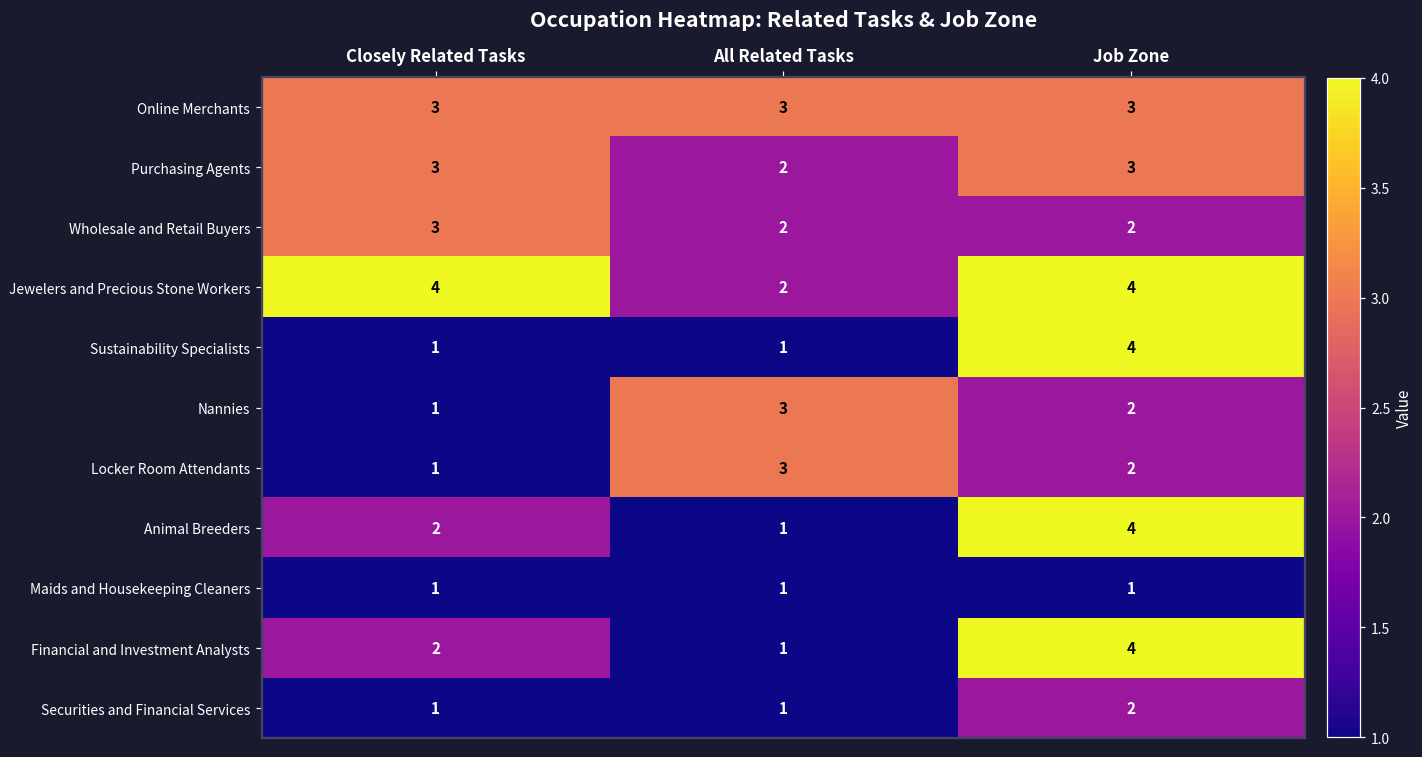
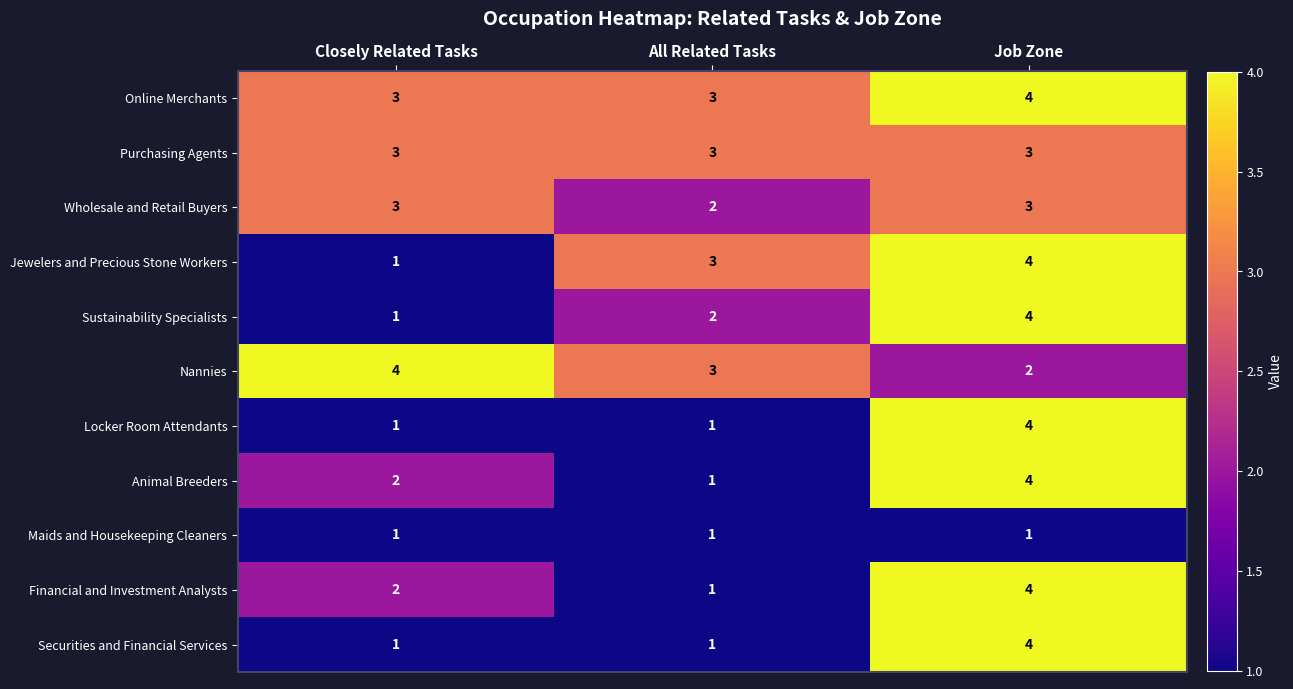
  {
    "Online Merchants": {
      "Closely Related Tasks": 3,
      "All Related Tasks": 3,
-     "Job Zone": 3
+     "Job Zone": 4
    },
    "Purchasing Agents": {
      "Closely Related Tasks": 3,
-     "All Related Tasks": 2,
+     "All Related Tasks": 3,
      "Job Zone": 3
    },
    "Wholesale and Retail Buyers": {
      "Closely Related Tasks": 3,
      "All Related Tasks": 2,
-     "Job Zone": 2
+     "Job Zone": 3
    },
    "Jewelers and Precious Stone Workers": {
-     "Closely Related Tasks": 4,
-     "All Related Tasks": 2,
+     "Closely Related Tasks": 1,
+     "All Related Tasks": 3,
      "Job Zone": 4
    },
    "Sustainability Specialists": {
      "Closely Related Tasks": 1,
-     "All Related Tasks": 1,
+     "All Related Tasks": 2,
      "Job Zone": 4
    },
    "Nannies": {
-     "Closely Related Tasks": 1,
+     "Closely Related Tasks": 4,
      "All Related Tasks": 3,
      "Job Zone": 2
    },
    "Locker Room Attendants": {
      "Closely Related Tasks": 1,
-     "All Related Tasks": 3,
-     "Job Zone": 2
+     "All Related Tasks": 1,
+     "Job Zone": 4
    },
    "Animal Breeders": {
      "Closely Related Tasks": 2,
      "All Related Tasks": 1,
      "Job Zone": 4
    },
    "Maids and Housekeeping Cleaners": {
      "Closely Related Tasks": 1,
      "All Related Tasks": 1,
      "Job Zone": 1
    },
    "Financial and Investment Analysts": {
      "Closely Related Tasks": 2,
      "All Related Tasks": 1,
      "Job Zone": 4
    },
    "Securities and Financial Services": {
      "Closely Related Tasks": 1,
      "All Related Tasks": 1,
-     "Job Zone": 2
+     "Job Zone": 4
    }
  }
